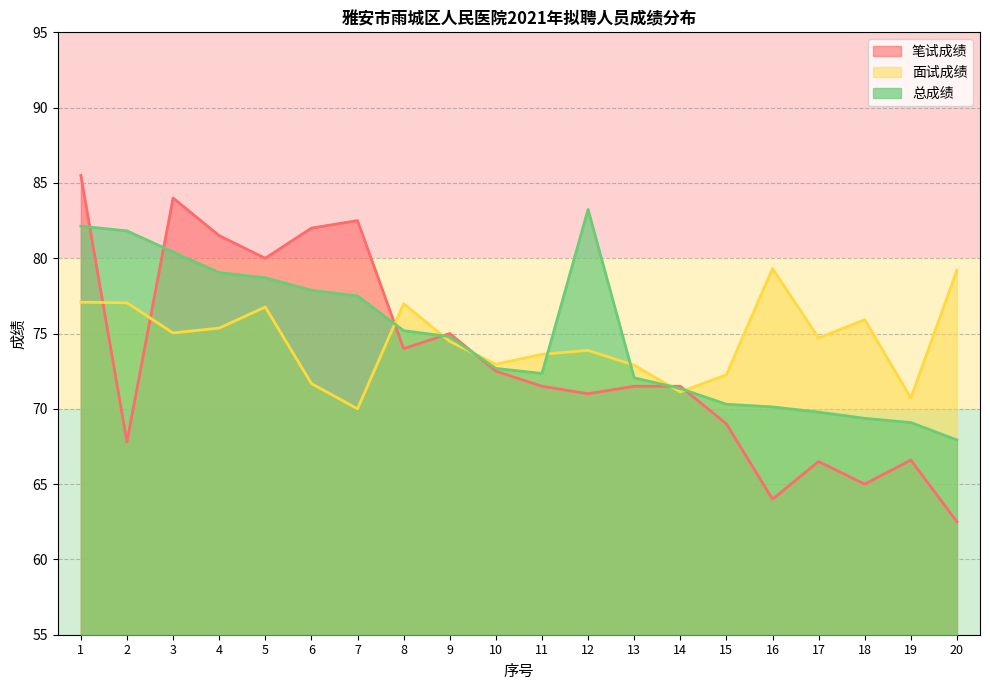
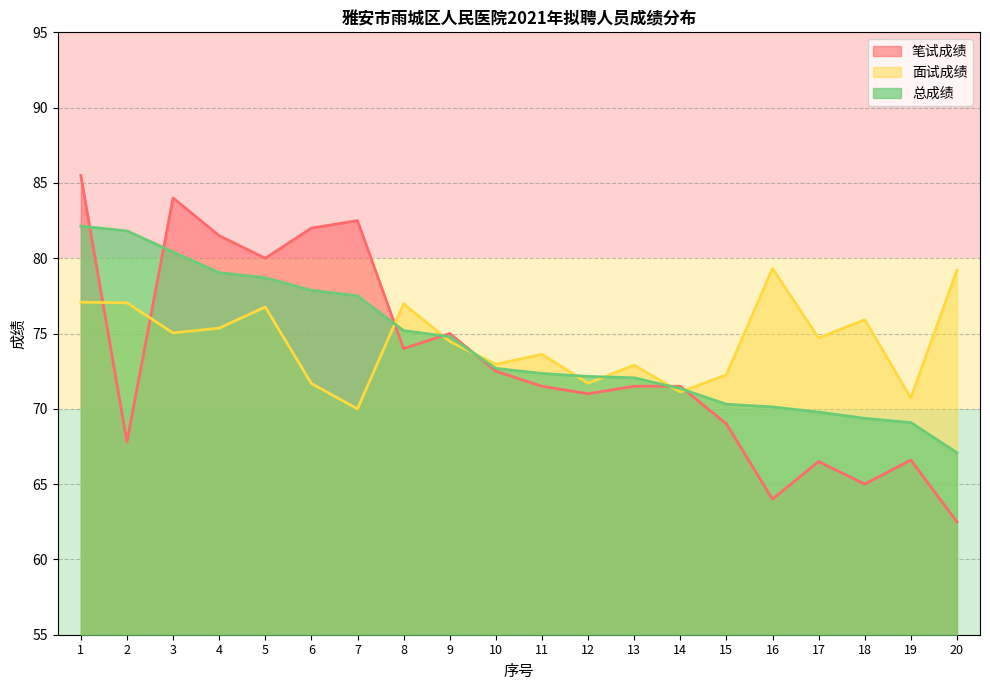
  {
    "笔试成绩": {
      "1": 85.5,
      "2": 67.8,
      "3": 84.0,
      "4": 81.5,
      "5": 80.0,
      "6": 82.0,
      "7": 82.5,
      "8": 74.0,
      "9": 75.0,
      "10": 72.5,
      "11": 71.5,
      "12": 71.0,
      "13": 71.5,
      "15": 69.0,
      "16": 64.0,
      "17": 66.5,
      "18": 65.0,
      "19": 66.6,
      "20": 62.5
    },
    "面试成绩": {
      "1": 77.1,
      "2": 77.0,
      "3": 75.0,
      "4": 75.4,
      "5": 76.8,
      "6": 71.7,
      "7": 70.0,
      "8": 77.0,
      "9": 74.5,
      "10": 73.0,
      "11": 73.6,
-     "12": 73.9,
+     "12": 71.7,
      "13": 72.9,
      "14": 71.1,
      "15": 72.3,
      "16": 79.3,
      "17": 74.7,
      "18": 75.9,
      "19": 70.7,
      "20": 79.2
    },
    "总成绩": {
      "1": 82.1,
      "2": 81.8,
      "3": 80.4,
      "4": 79.0,
      "5": 78.7,
      "6": 77.9,
      "7": 77.5,
      "8": 75.2,
      "9": 74.8,
      "10": 72.7,
      "11": 72.3,
-     "12": 83.2,
+     "12": 72.2,
      "13": 72.1,
      "15": 70.3,
      "16": 70.1,
      "17": 69.8,
      "18": 69.4,
      "19": 69.1,
-     "20": 67.9
+     "20": 67.1
    }
  }
